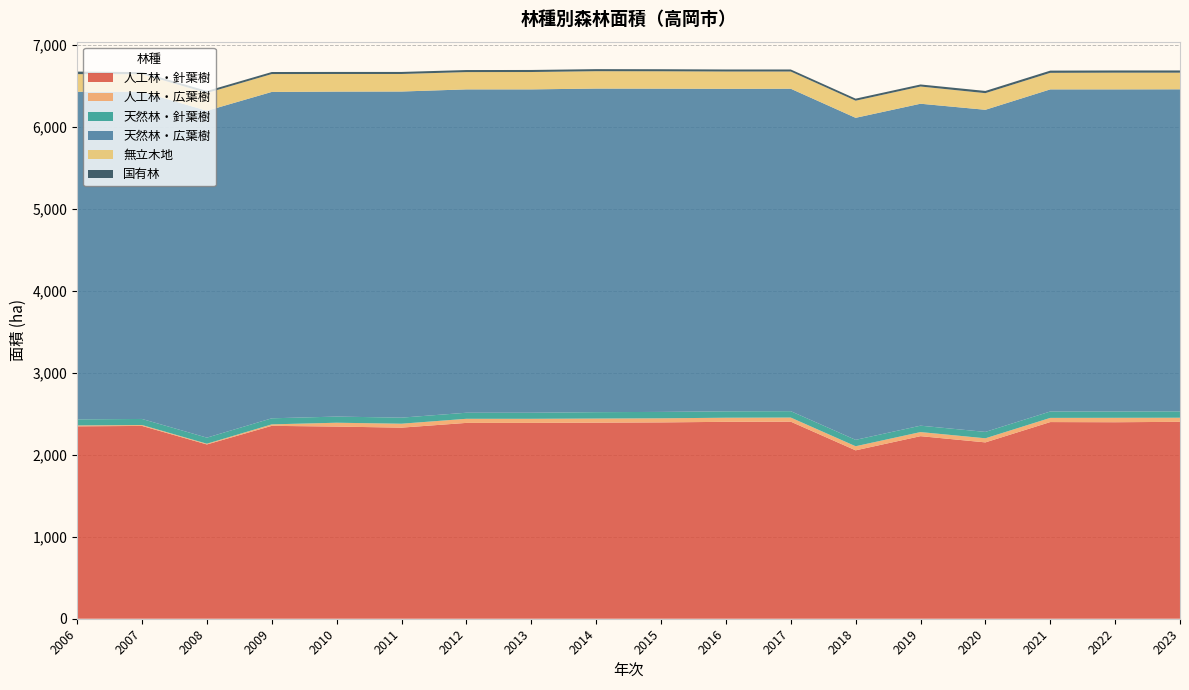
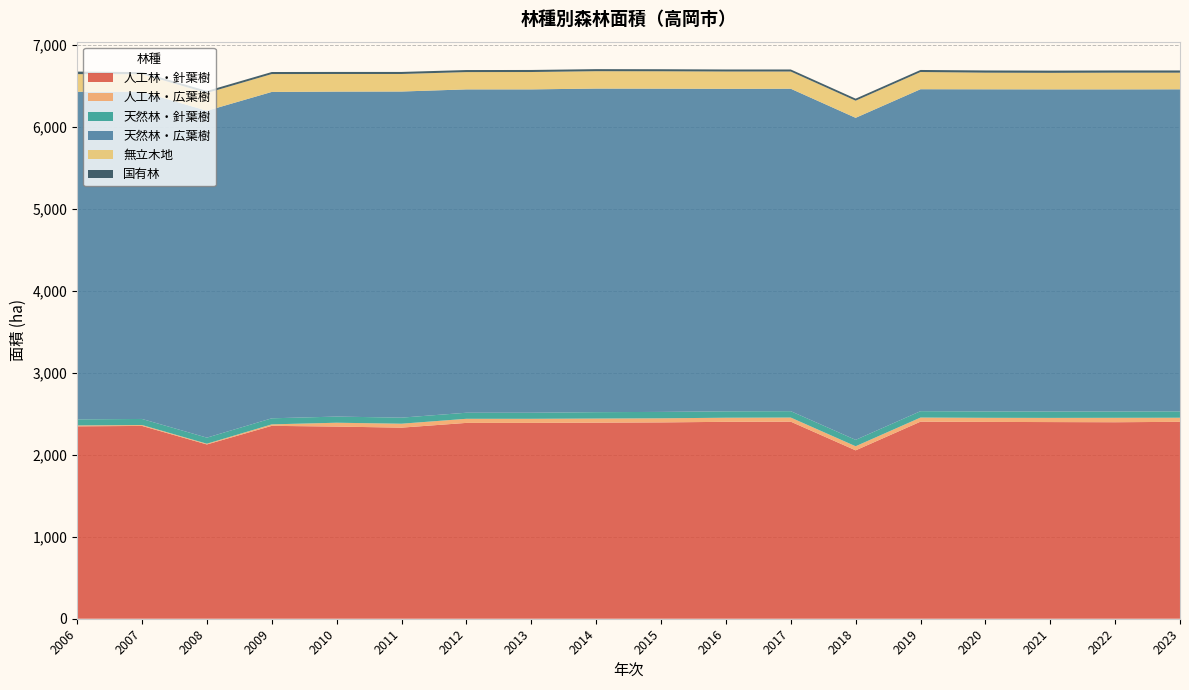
  {
    "人工林・針葉樹": {
      "2010": "2,300",
      "2011": "2,300",
      "2012": "2,400",
      "2013": "2,400",
      "2014": "2,400",
      "2015": "2,400",
      "2016": "2,400",
      "2017": "2,400",
      "2018": "2,100",
-     "2019": "2,200",
-     "2020": "2,200",
+     "2019": "2,400",
+     "2020": "2,400",
      "2021": "2,400",
      "2022": "2,400",
      "2023": "2,400"
    }
  }
